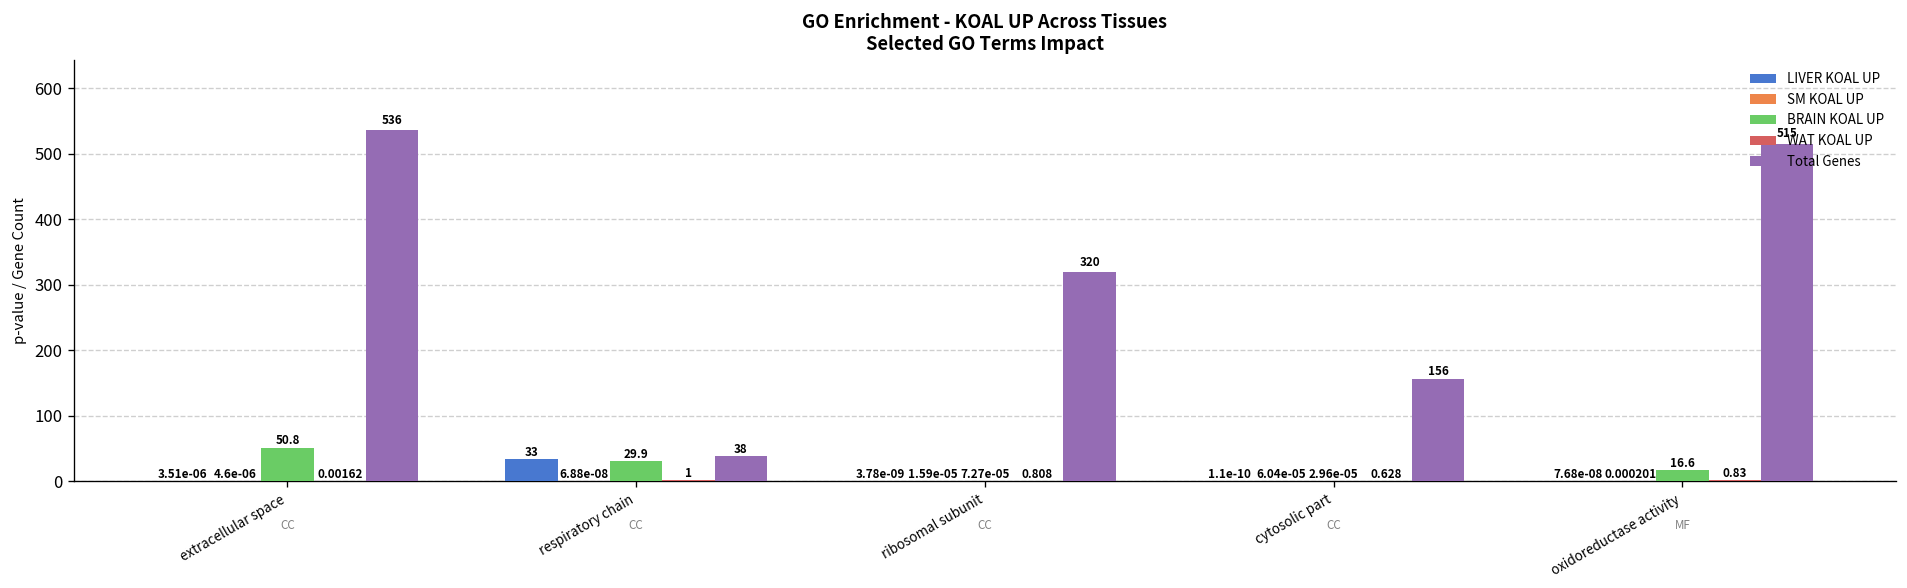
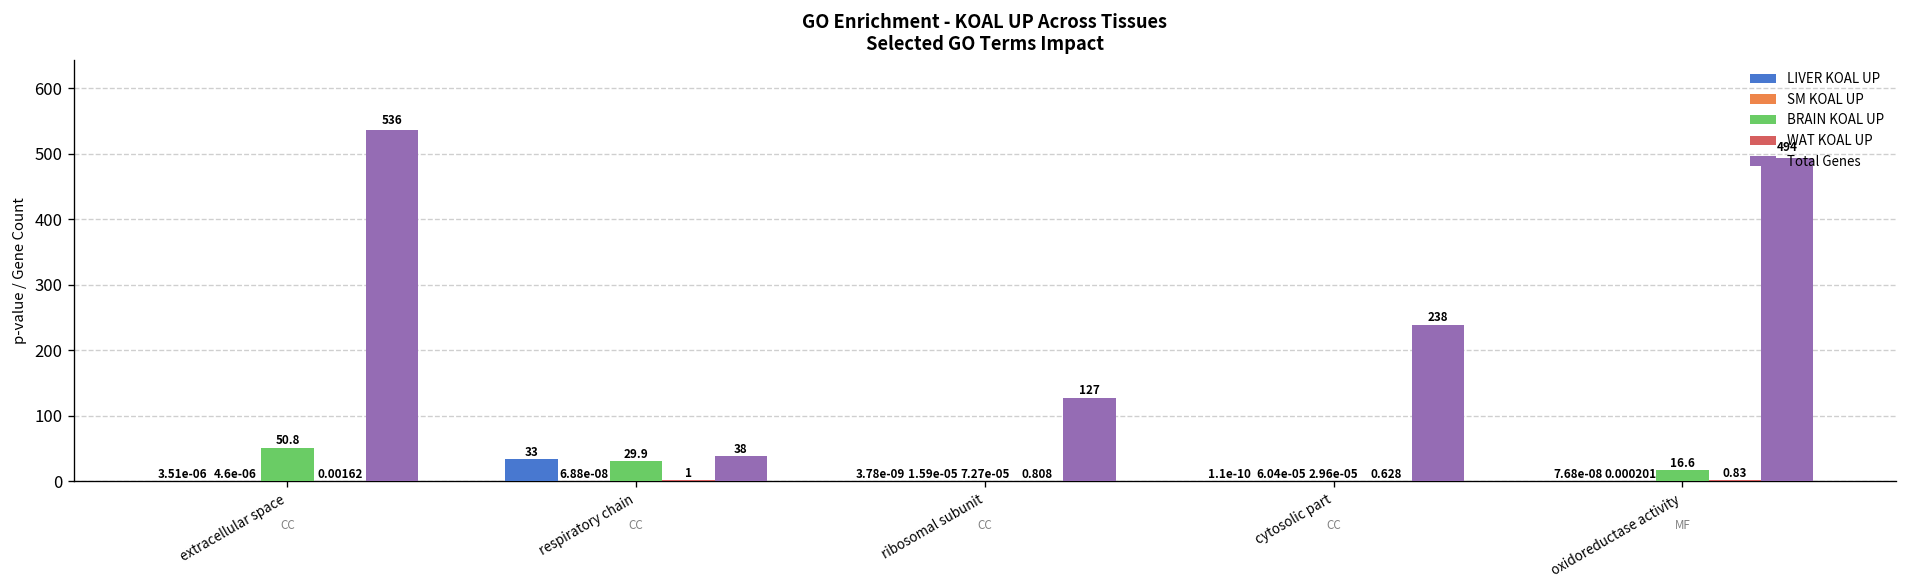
  {
    "LIVER KOAL UP": {
      "extracellular space": "3.51e-06",
      "respiratory chain": "33",
      "ribosomal subunit": "3.78e-09",
      "cytosolic part": "1.1e-10",
      "oxidoreductase activity": "7.68e-08"
    },
    "BRAIN KOAL UP": {
      "extracellular space": "50.8",
      "respiratory chain": "29.9",
      "ribosomal subunit": "7.27e-05",
      "cytosolic part": "2.96e-05",
      "oxidoreductase activity": "16.6"
    },
    "Total Genes": {
      "extracellular space": "536",
      "respiratory chain": "38",
-     "ribosomal subunit": "320",
-     "cytosolic part": "156",
-     "oxidoreductase activity": "515"
+     "ribosomal subunit": "127",
+     "cytosolic part": "238",
+     "oxidoreductase activity": "494"
    }
  }
